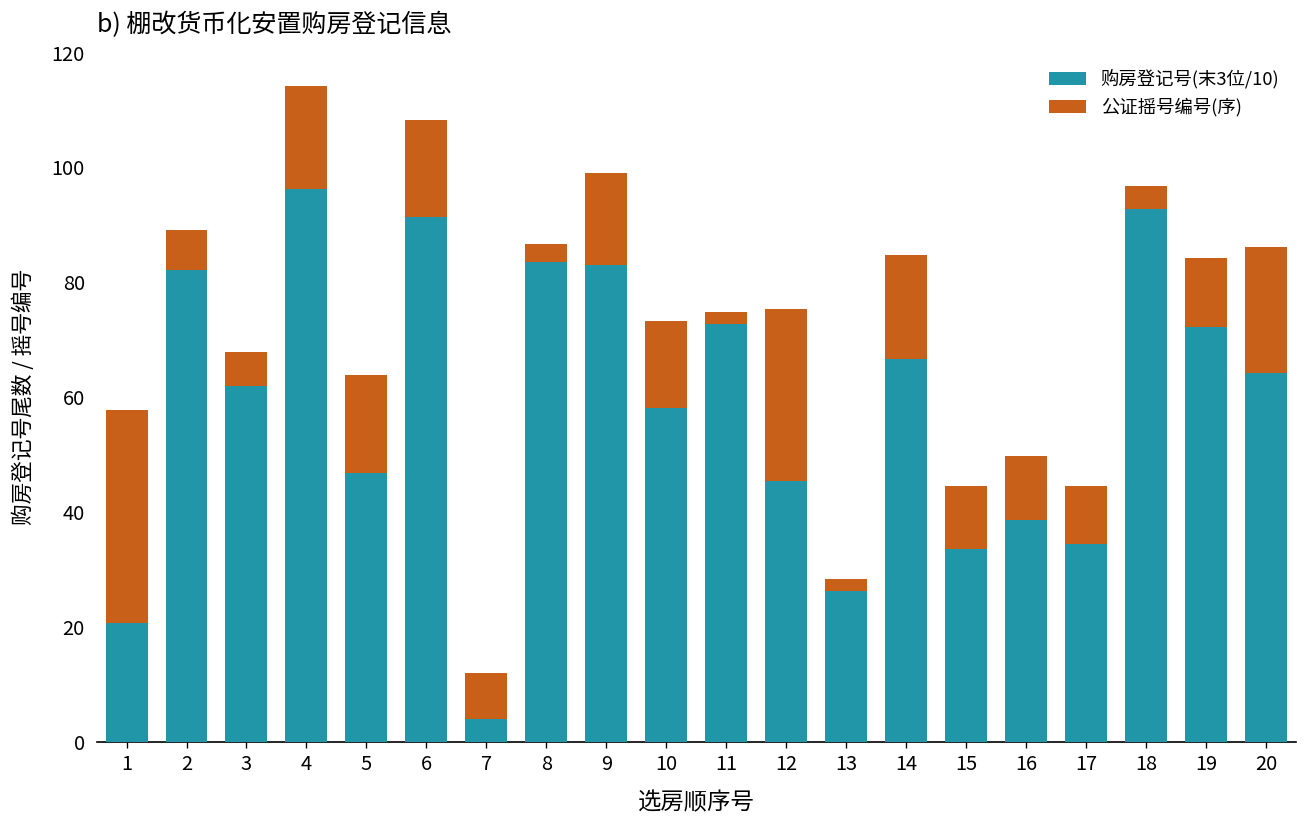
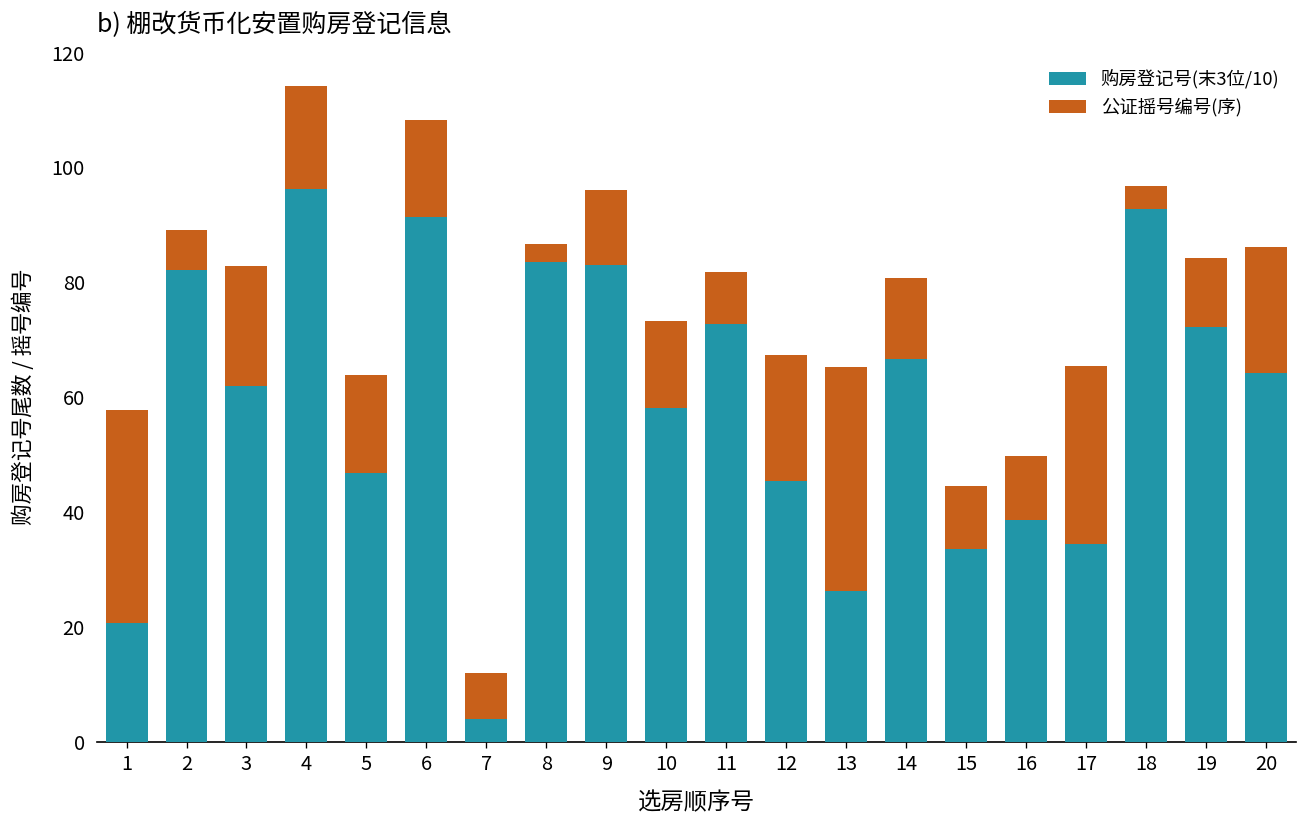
  {
    "购房登记号(末3位/10)": {
      "1": 21,
      "2": 82,
      "3": 62,
      "4": 96,
      "5": 47,
      "6": 91,
      "7": 4,
      "8": 84,
      "9": 83,
      "10": 58,
      "11": 73,
      "12": 45,
      "13": 26,
      "14": 67,
      "15": 34,
      "16": 39,
      "17": 35,
      "18": 93,
      "19": 72,
      "20": 64
    },
    "公证摇号编号(序)": {
      "1": 37,
      "2": 7,
-     "3": 6,
+     "3": 21,
      "4": 18,
      "5": 17,
      "6": 17,
      "7": 8,
      "8": 3,
-     "9": 16,
+     "9": 13,
      "10": 15,
-     "11": 2,
-     "12": 30,
-     "13": 2,
-     "14": 18,
+     "11": 9,
+     "12": 22,
+     "13": 39,
+     "14": 14,
      "15": 11,
      "16": 11,
-     "17": 10,
+     "17": 31,
      "18": 4,
      "19": 12,
      "20": 22
    }
  }
